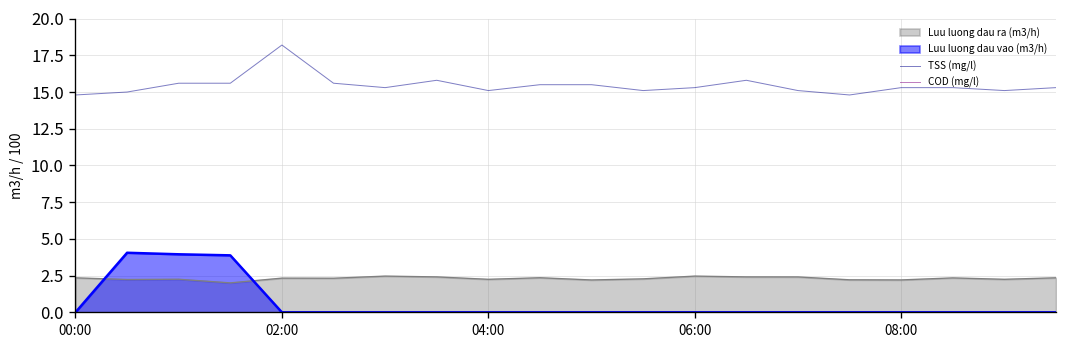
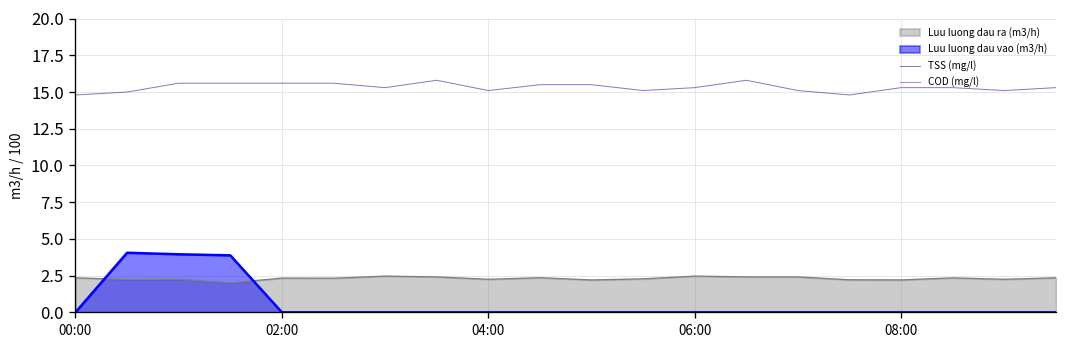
  {
    "Luu luong dau ra (m3/h)": {
      "00:00": 2.3,
      "02:00": 2.3,
      "04:00": 2.2,
      "06:00": 2.5,
      "08:00": 2.2
    },
    "Luu luong dau vao (m3/h)": {
      "00:00": 0.0,
      "02:00": 0.0,
      "04:00": 0.0,
      "06:00": 0.0,
      "08:00": 0.0
    },
    "TSS (mg/l)": {
      "00:00": 14.8,
-     "02:00": 18.2,
+     "02:00": 15.6,
      "04:00": 15.1,
      "06:00": 15.3,
      "08:00": 15.3
    }
  }
